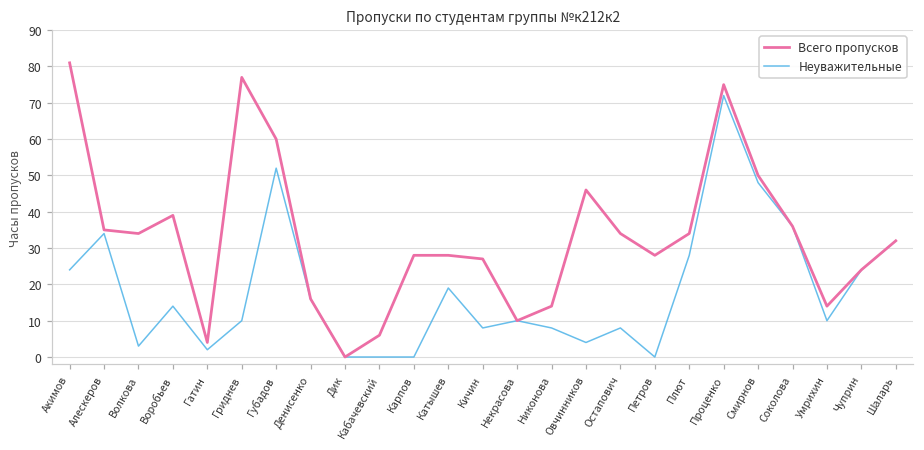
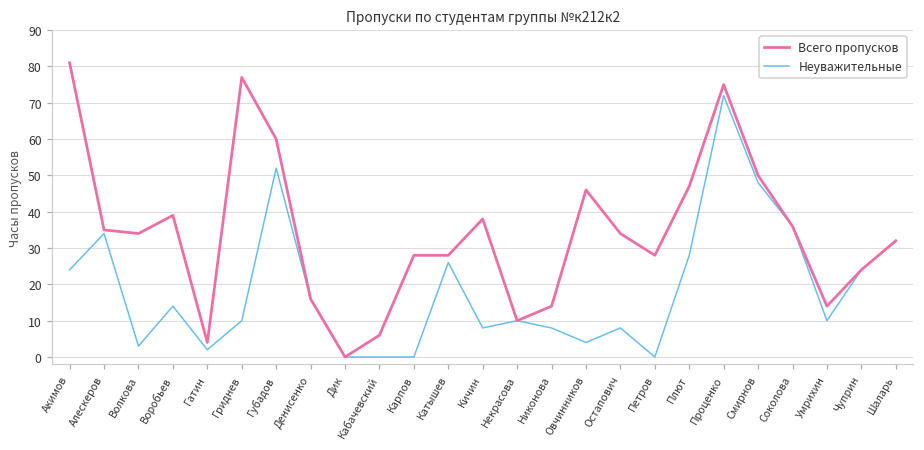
  {
    "Всего пропусков": {
      "Акимов": 81,
      "Алескеров": 35,
      "Волкова": 34,
      "Воробьев": 39,
      "Гатин": 4,
      "Гриднев": 77,
      "Губадов": 60,
      "Кабачевский": 6,
      "Карпов": 28,
      "Катышев": 28,
-     "Кичин": 27,
+     "Кичин": 38,
      "Никонова": 14,
      "Овчинников": 46,
      "Остапович": 34,
      "Петров": 28,
-     "Плют": 34,
+     "Плют": 47,
      "Проценко": 75,
      "Смирнов": 50,
      "Умрихин": 14
    },
    "Неуважительные": {
      "Акимов": 24,
      "Алескеров": 34,
      "Волкова": 3,
      "Воробьев": 14,
      "Гатин": 2,
      "Гриднев": 10,
      "Губадов": 52,
      "Кабачевский": 0,
      "Карпов": 0,
-     "Катышев": 19,
+     "Катышев": 26,
      "Кичин": 8,
      "Никонова": 8,
      "Овчинников": 4,
      "Остапович": 8,
      "Петров": 0,
      "Плют": 28,
      "Проценко": 72,
      "Смирнов": 48,
      "Умрихин": 10
    }
  }
